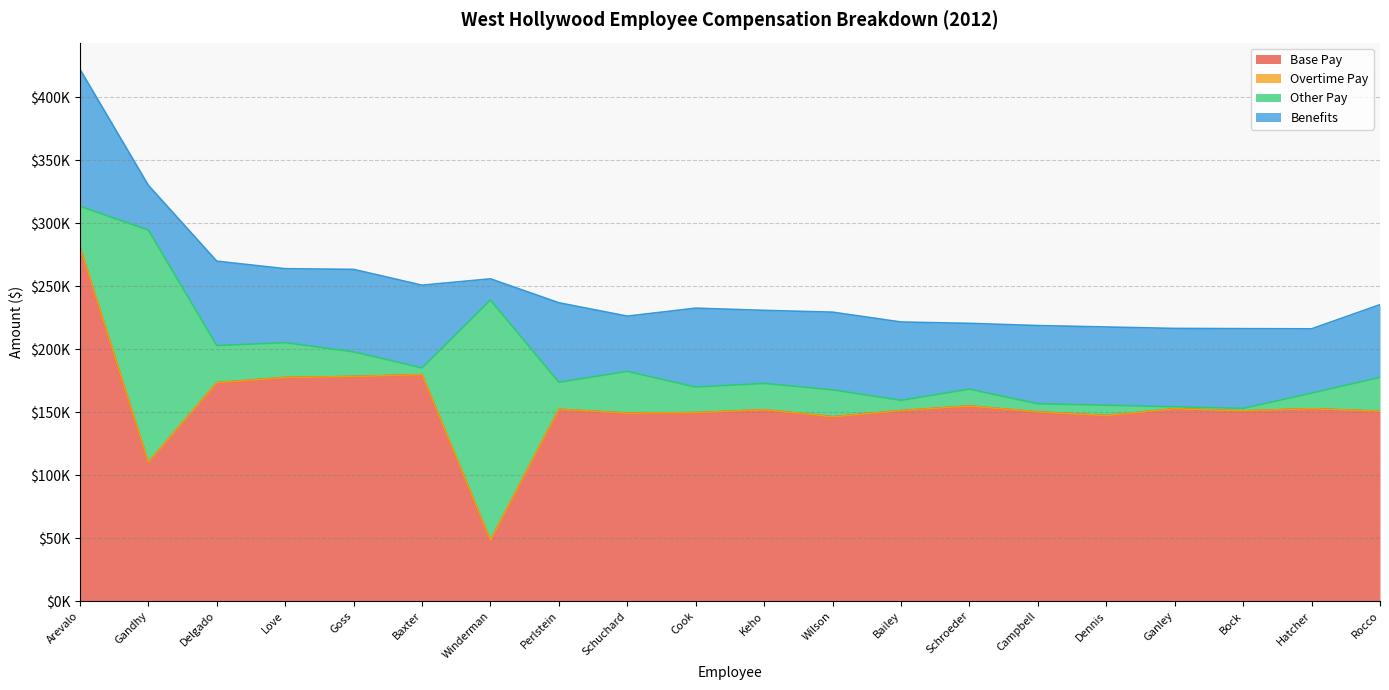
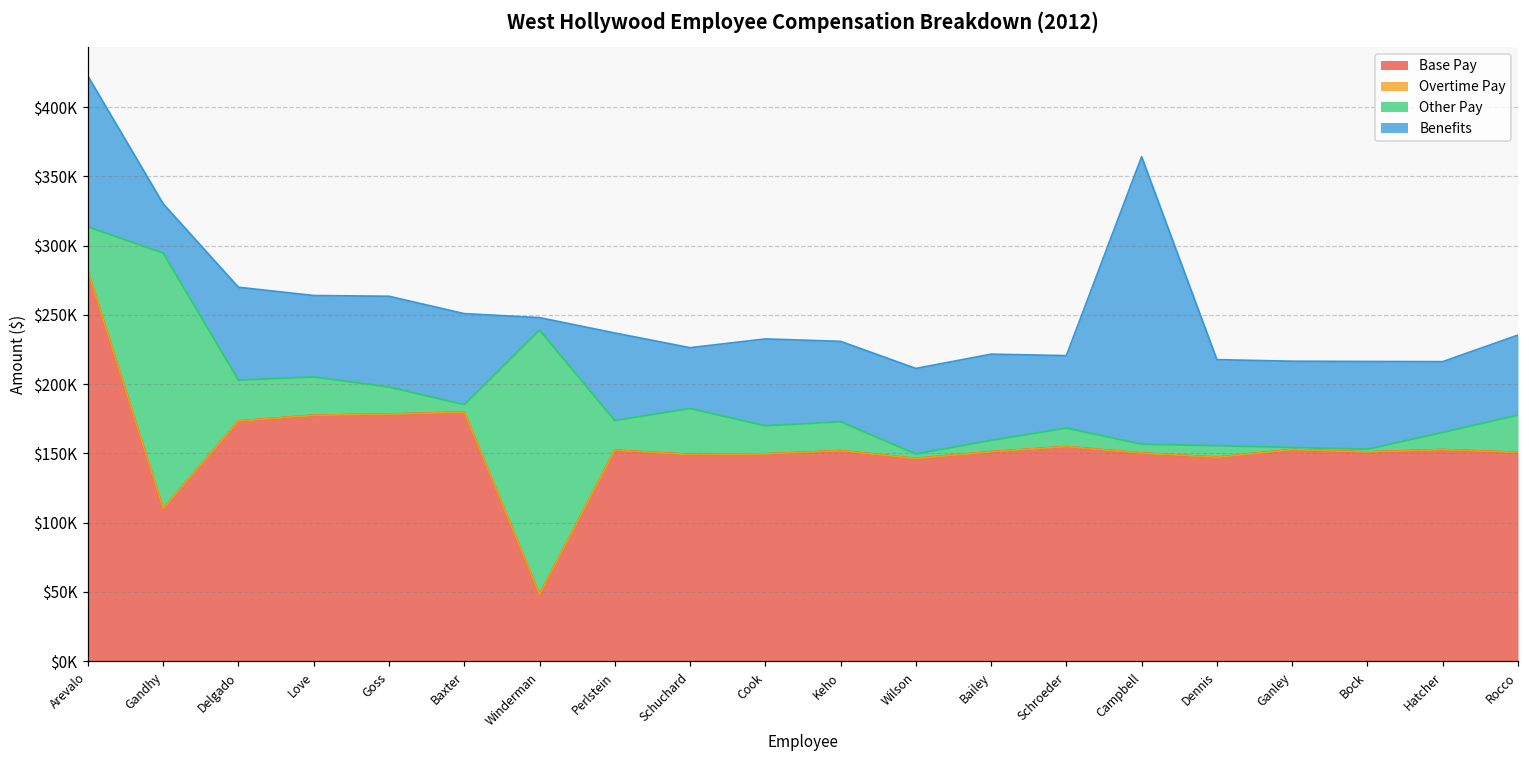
  {
    "Overtime Pay": {
      "Arevalo": "$281000",
      "Gandhy": "$110000",
      "Delgado": "$173000",
      "Love": "$178000",
      "Goss": "$178000",
      "Baxter": "$180000",
      "Winderman": "$48000",
      "Perlstein": "$152000",
      "Schuchard": "$149000",
      "Cook": "$150000",
      "Keho": "$152000",
      "Wilson": "$146000",
      "Bailey": "$151000",
      "Schroeder": "$155000",
      "Campbell": "$150000",
      "Dennis": "$147000",
      "Hatcher": "$153000",
      "Rocco": "$151000"
    },
    "Other Pay": {
      "Arevalo": "$32000",
      "Gandhy": "$185000",
      "Delgado": "$30000",
      "Love": "$28000",
      "Goss": "$20000",
      "Baxter": "$5000",
      "Winderman": "$191000",
      "Perlstein": "$21000",
      "Schuchard": "$33000",
      "Cook": "$20000",
      "Keho": "$21000",
-     "Wilson": "$21000",
+     "Wilson": "$3000",
      "Bailey": "$8000",
      "Schroeder": "$13000",
      "Campbell": "$6000",
      "Dennis": "$8000",
      "Hatcher": "$12000",
      "Rocco": "$27000"
    },
    "Benefits": {
      "Arevalo": "$109000",
      "Gandhy": "$36000",
      "Delgado": "$67000",
      "Love": "$59000",
      "Goss": "$65000",
      "Baxter": "$66000",
-     "Winderman": "$17000",
+     "Winderman": "$9000",
      "Perlstein": "$63000",
      "Schuchard": "$44000",
      "Cook": "$63000",
      "Keho": "$58000",
      "Wilson": "$62000",
      "Bailey": "$62000",
      "Schroeder": "$52000",
-     "Campbell": "$62000",
+     "Campbell": "$208000",
      "Dennis": "$62000",
      "Ganley": "$62000",
      "Bock": "$63000",
      "Hatcher": "$51000",
      "Rocco": "$58000"
    }
  }
